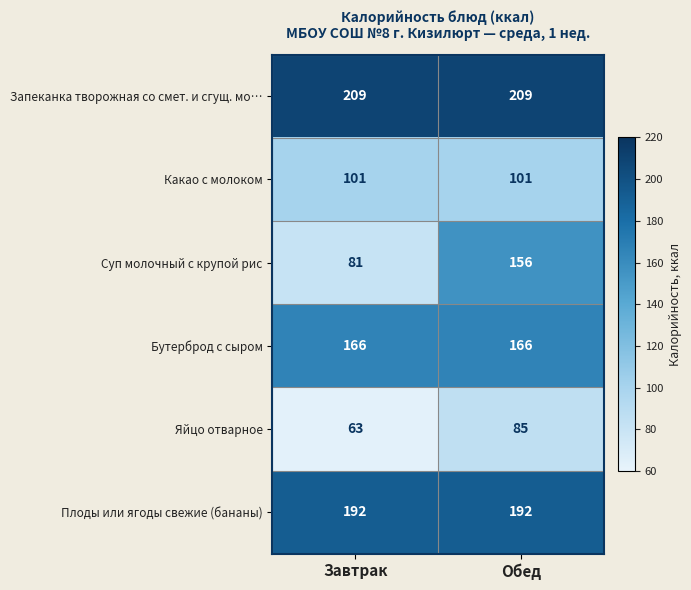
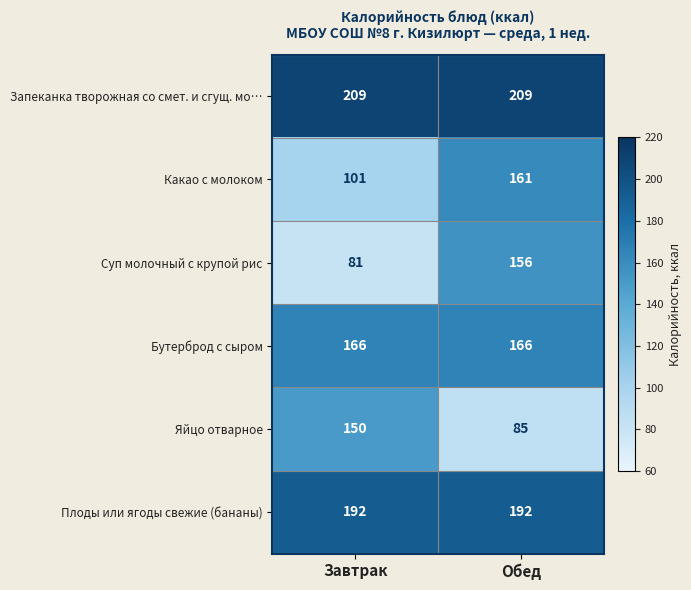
  {
    "Запеканка творожная со смет. и сгущ. мо…": {
      "Завтрак": 209,
      "Обед": 209
    },
    "Какао с молоком": {
      "Завтрак": 101,
-     "Обед": 101
+     "Обед": 161
    },
    "Суп молочный с крупой рис": {
      "Завтрак": 81,
      "Обед": 156
    },
    "Бутерброд с сыром": {
      "Завтрак": 166,
      "Обед": 166
    },
    "Яйцо отварное": {
-     "Завтрак": 63,
+     "Завтрак": 150,
      "Обед": 85
    },
    "Плоды или ягоды свежие (бананы)": {
      "Завтрак": 192,
      "Обед": 192
    }
  }
